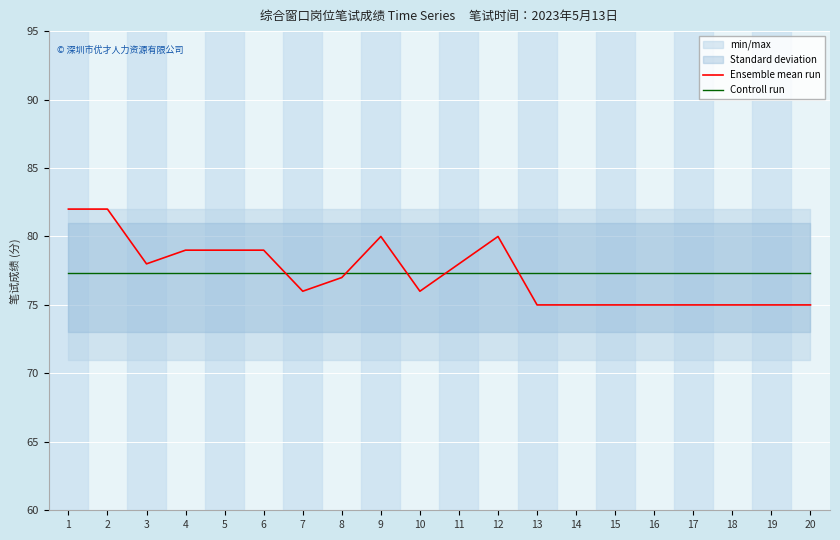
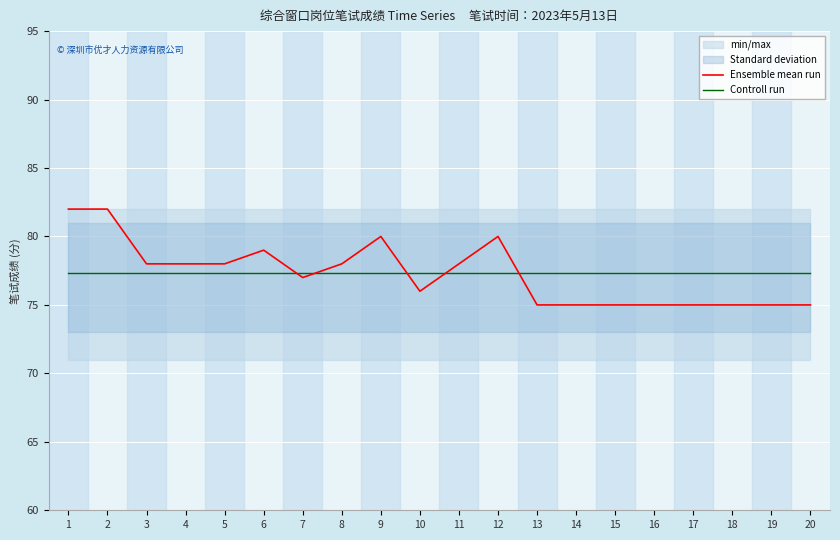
  {
    "Ensemble mean run": {
      "3": 78,
-     "4": 79,
-     "5": 79,
+     "4": 78,
+     "5": 78,
      "6": 79,
-     "7": 76,
-     "8": 77,
+     "7": 77,
+     "8": 78,
      "9": 80,
      "10": 76,
      "11": 78,
      "12": 80,
      "13": 75,
      "14": 75,
      "15": 75,
      "16": 75,
      "17": 75,
      "18": 75,
      "19": 75,
      "20": 75
    },
    "Controll run": {
      "1": 77.3,
      "2": 77.3,
      "3": 77.3,
      "4": 77.3,
      "5": 77.3,
      "6": 77.3,
      "7": 77.3,
      "8": 77.3,
      "9": 77.3,
      "10": 77.3,
      "11": 77.3,
      "12": 77.3,
      "13": 77.3,
      "14": 77.3,
      "15": 77.3,
      "16": 77.3,
      "17": 77.3,
      "18": 77.3,
      "19": 77.3,
      "20": 77.3
    }
  }
